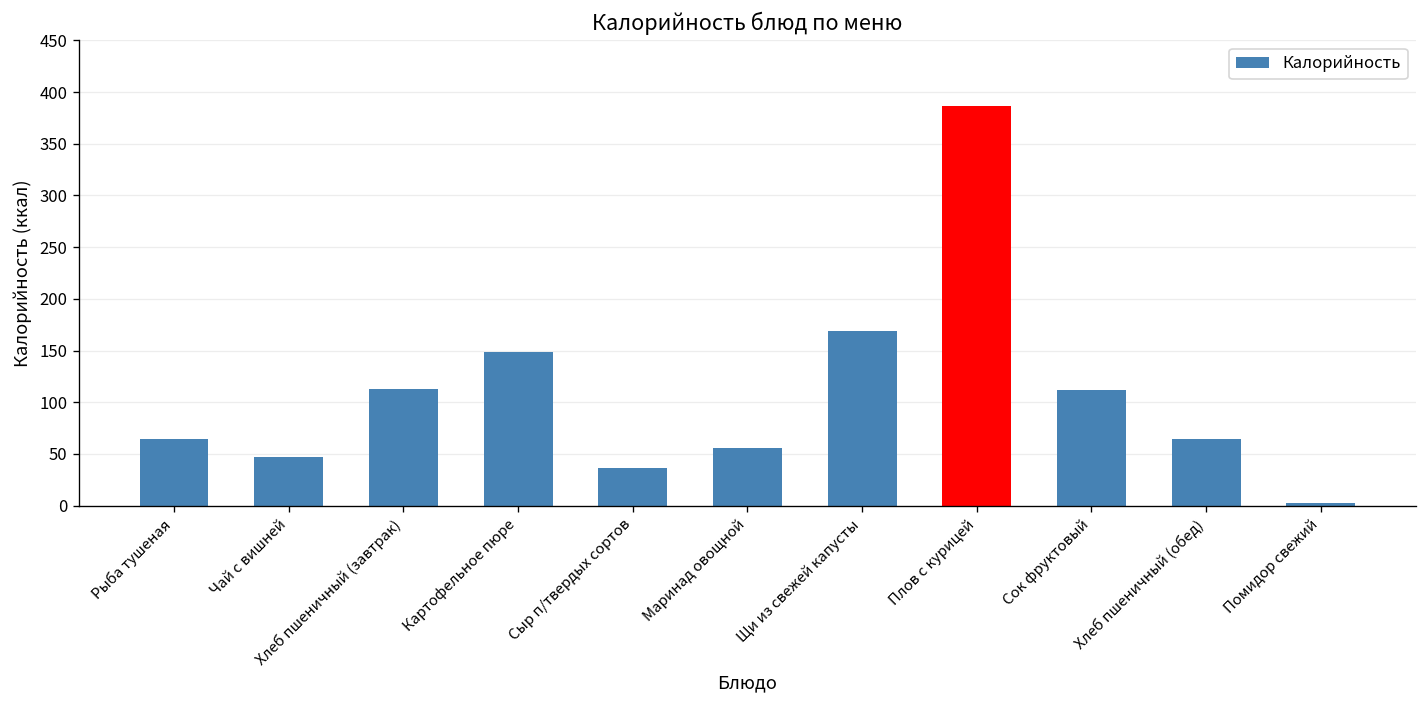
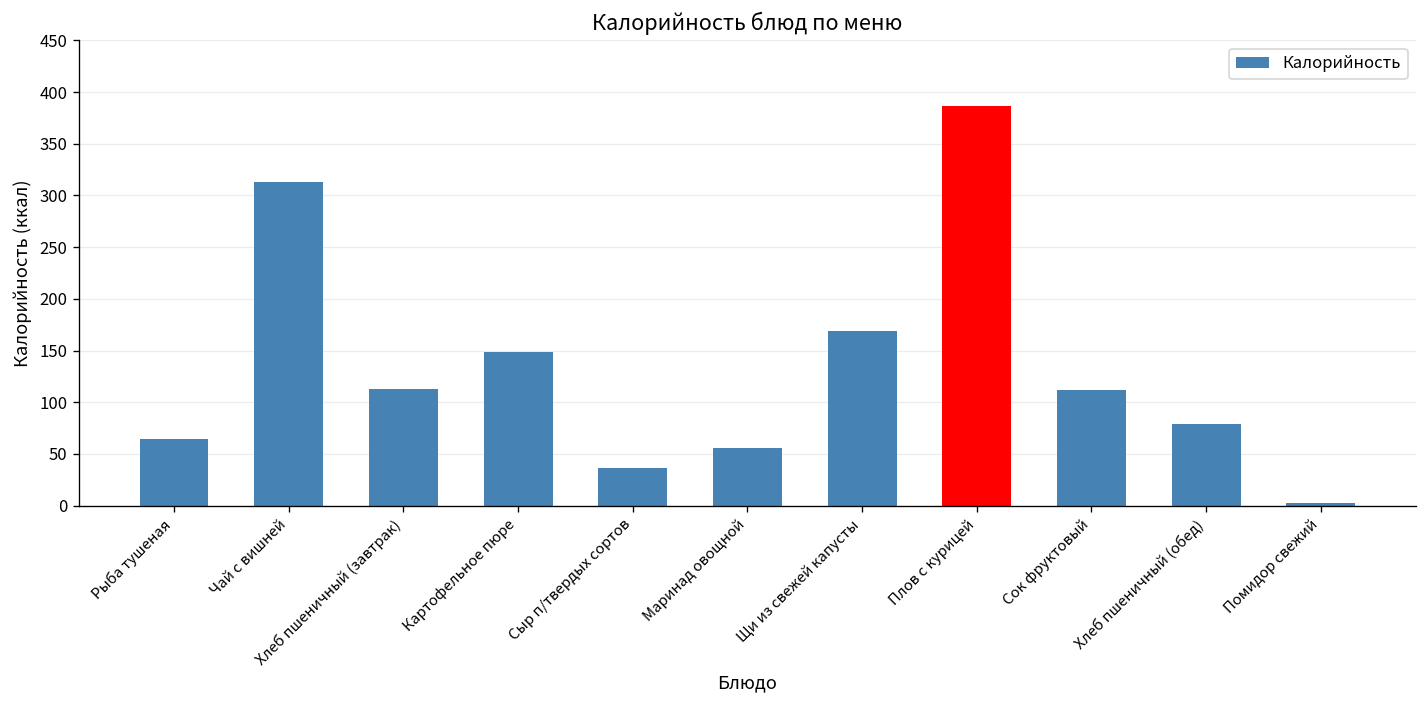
  {
    "Рыба тушеная": 60,
-   "Чай с вишней": 50,
+   "Чай с вишней": 310,
    "Хлеб пшеничный (завтрак)": 110,
    "Картофельное пюре": 150,
    "Сыр п/твердых сортов": 40,
    "Маринад овощной": 60,
    "Щи из свежей капусты": 170,
    "Плов с курицей": 390,
    "Сок фруктовый": 110,
-   "Хлеб пшеничный (обед)": 60,
+   "Хлеб пшеничный (обед)": 80,
    "Помидор свежий": 0
  }
